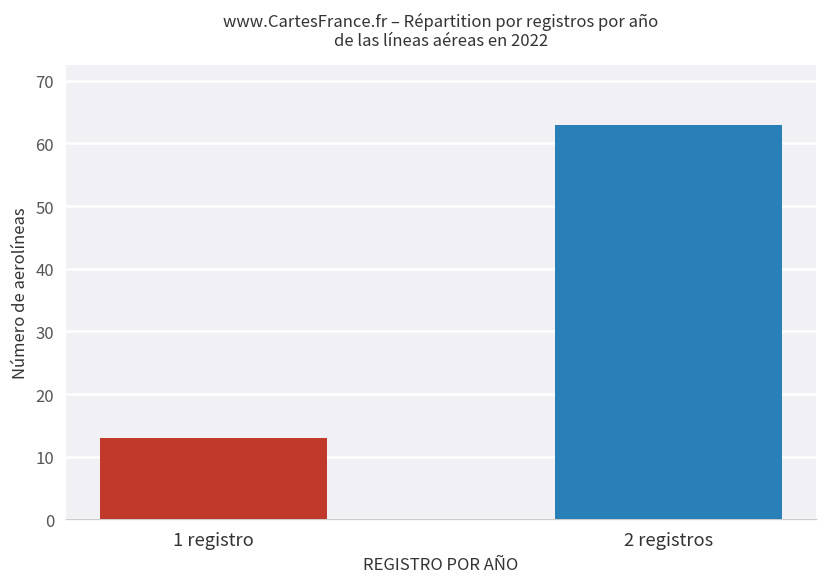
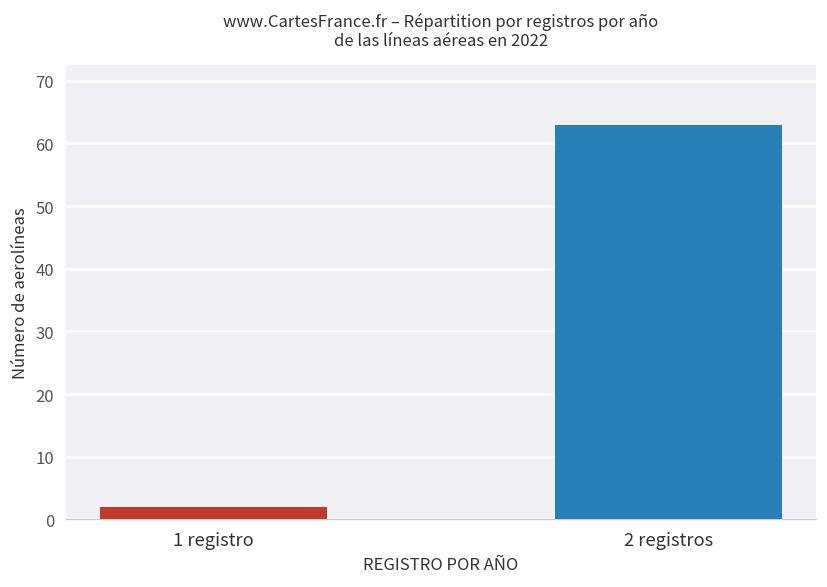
  {
-   "1 registro": 13,
+   "1 registro": 2,
    "2 registros": 63
  }
